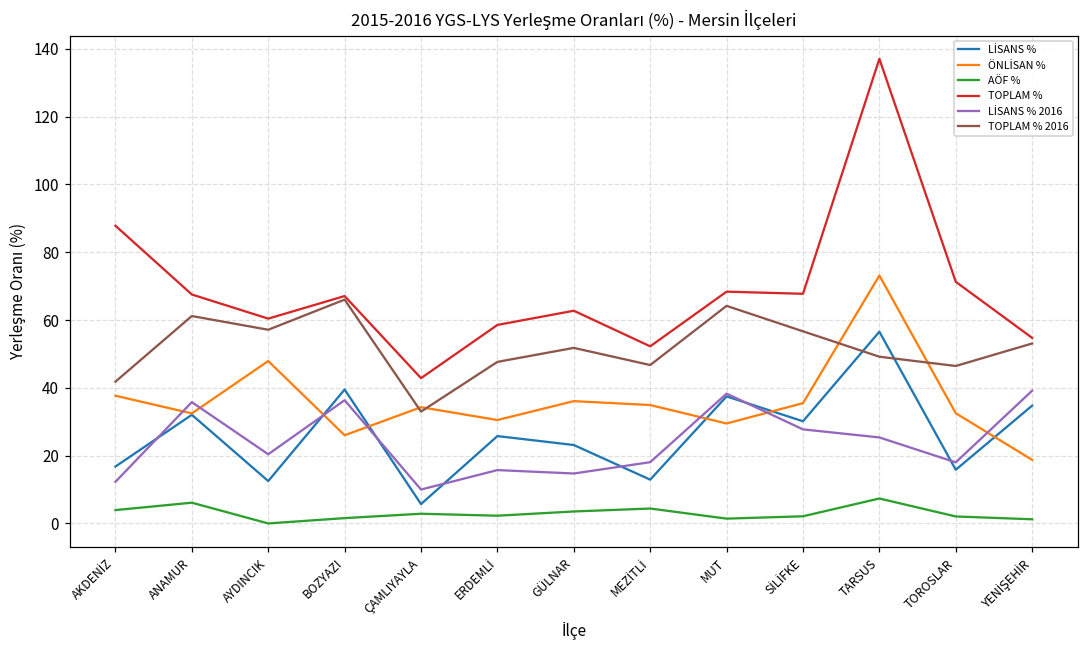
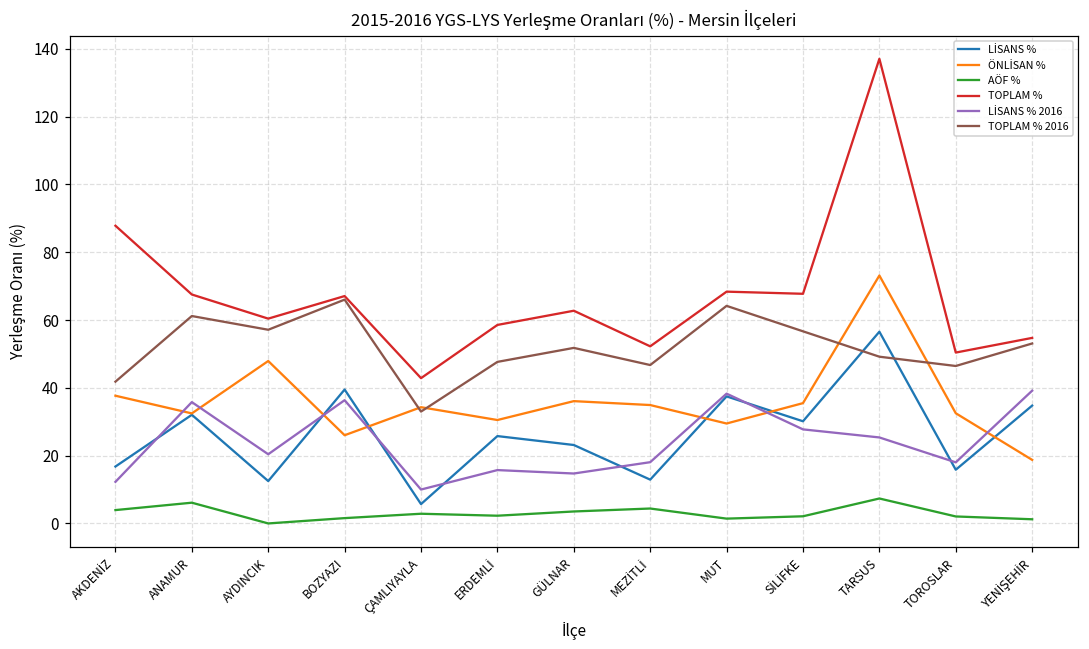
  {
    "LİSANS %": {
      "AKDENİZ": 17,
      "AYDINCIK": 13,
      "BOZYAZI": 40,
      "ÇAMLIYAYLA": 6,
      "ERDEMLİ": 26,
      "GÜLNAR": 23,
      "MEZİTLİ": 13,
      "SİLİFKE": 30,
      "TARSUS": 57,
      "TOROSLAR": 16,
      "YENİŞEHİR": 35
    },
    "ÖNLİSAN %": {
      "AKDENİZ": 38,
      "AYDINCIK": 48,
      "BOZYAZI": 26,
      "ÇAMLIYAYLA": 34,
      "ERDEMLİ": 31,
      "GÜLNAR": 36,
      "MEZİTLİ": 35,
      "MUT": 29,
      "SİLİFKE": 35,
      "TARSUS": 73,
      "TOROSLAR": 33,
      "YENİŞEHİR": 19
    },
    "AÖF %": {
      "AKDENİZ": 4,
      "ANAMUR": 6,
      "AYDINCIK": 0,
      "BOZYAZI": 2,
      "ÇAMLIYAYLA": 3,
      "ERDEMLİ": 2,
      "GÜLNAR": 4,
      "MEZİTLİ": 4,
      "MUT": 1,
      "SİLİFKE": 2,
      "TARSUS": 7,
      "TOROSLAR": 2,
      "YENİŞEHİR": 1
    },
    "TOPLAM %": {
      "AKDENİZ": 88,
      "ANAMUR": 68,
      "AYDINCIK": 60,
      "BOZYAZI": 67,
      "ÇAMLIYAYLA": 43,
      "ERDEMLİ": 59,
      "GÜLNAR": 63,
      "MEZİTLİ": 52,
      "MUT": 68,
      "SİLİFKE": 68,
      "TARSUS": 137,
-     "TOROSLAR": 71,
+     "TOROSLAR": 50,
      "YENİŞEHİR": 55
    },
    "LİSANS % 2016": {
      "AKDENİZ": 12,
      "ANAMUR": 36,
      "AYDINCIK": 20,
      "BOZYAZI": 36,
      "ÇAMLIYAYLA": 10,
      "ERDEMLİ": 16,
      "GÜLNAR": 15,
      "MEZİTLİ": 18,
      "SİLİFKE": 28,
      "TARSUS": 25,
      "TOROSLAR": 18,
      "YENİŞEHİR": 39
    },
    "TOPLAM % 2016": {
      "AKDENİZ": 42,
      "ANAMUR": 61,
      "AYDINCIK": 57,
      "BOZYAZI": 66,
      "ÇAMLIYAYLA": 33,
      "ERDEMLİ": 48,
      "GÜLNAR": 52,
      "MEZİTLİ": 47,
      "MUT": 64,
      "SİLİFKE": 57,
      "TARSUS": 49,
      "TOROSLAR": 46,
      "YENİŞEHİR": 53
    }
  }
